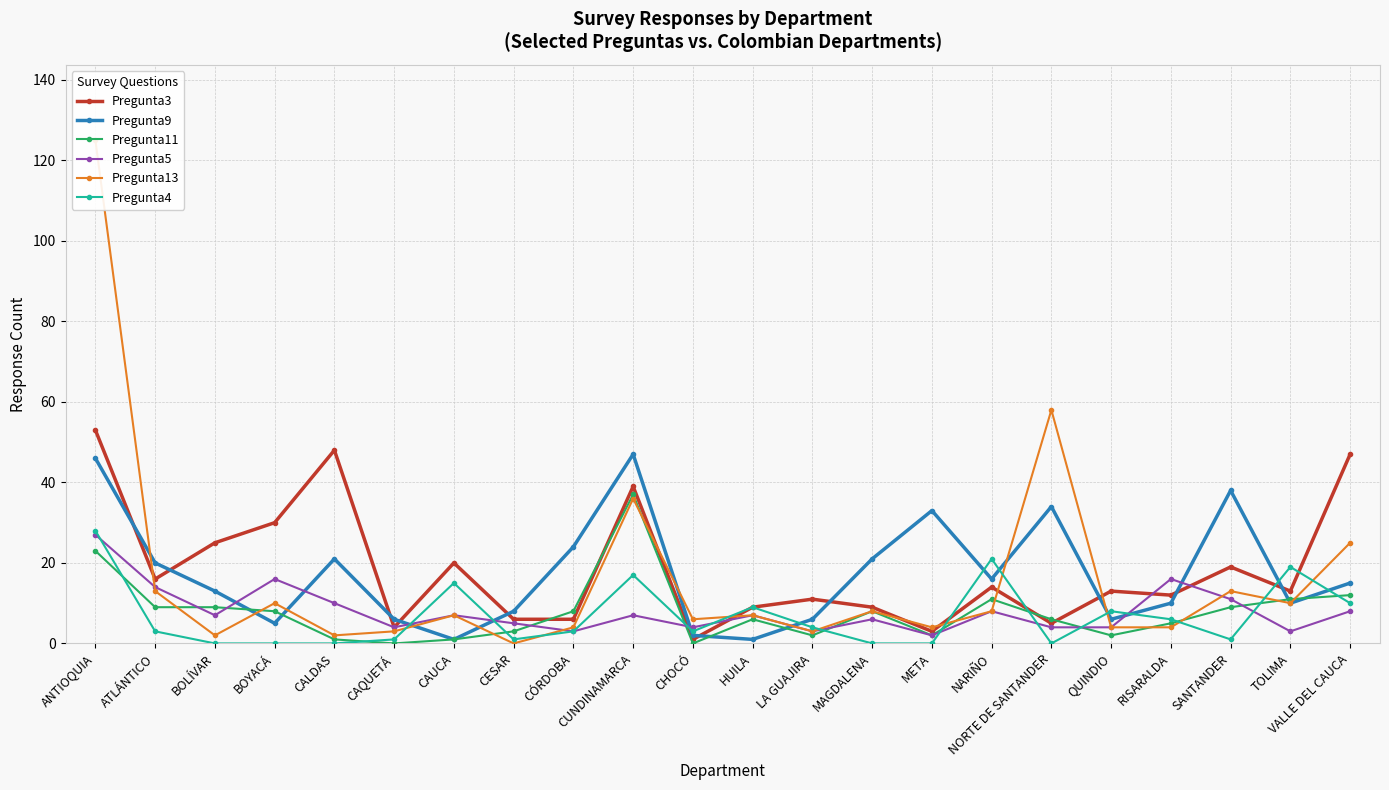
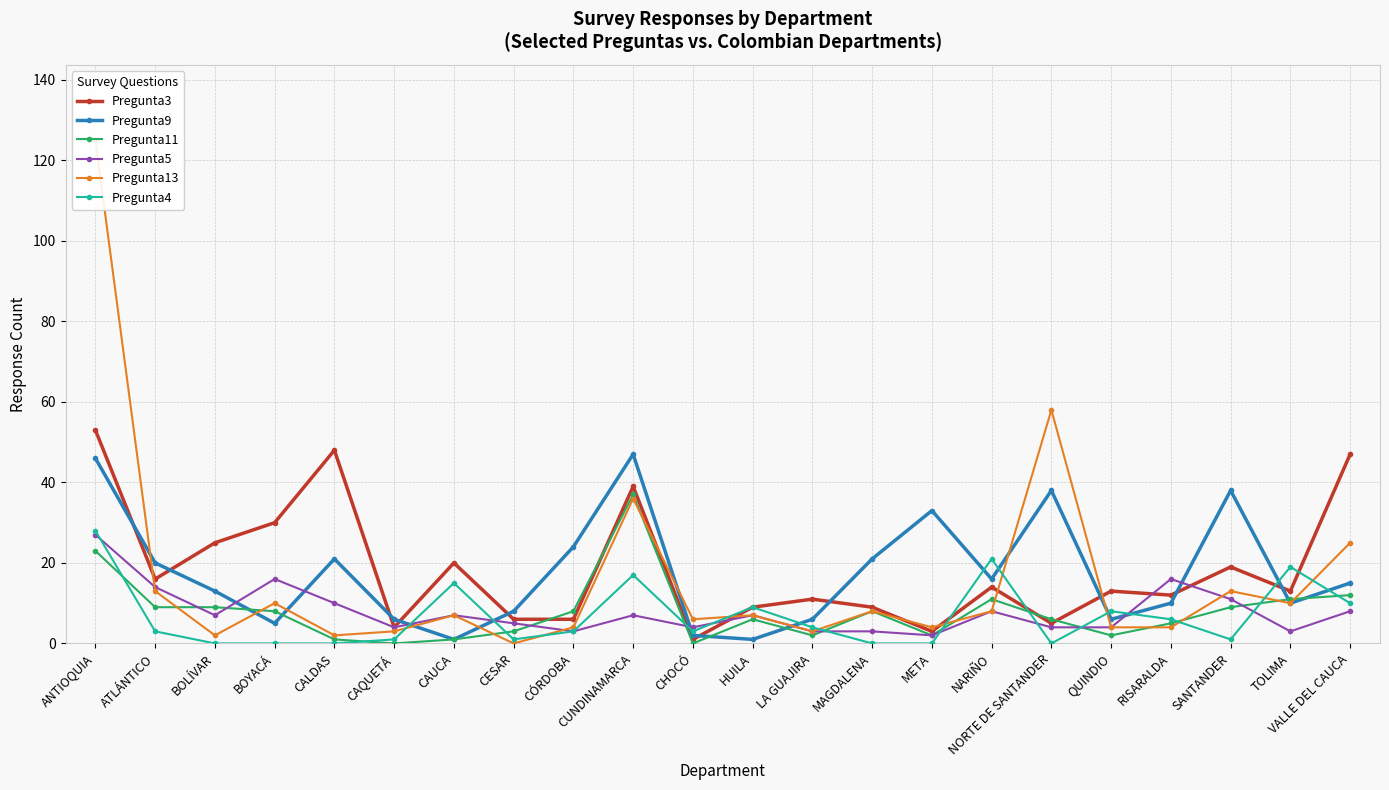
  {
    "Pregunta3": {
      "ANTIOQUIA": 53,
      "ATLÁNTICO": 16,
      "BOLÍVAR": 25,
      "BOYACÁ": 30,
      "CALDAS": 48,
      "CAUCA": 20,
      "CESAR": 6,
      "CÓRDOBA": 6,
      "CUNDINAMARCA": 39,
      "CHOCÓ": 1,
      "LA GUAJIRA": 11,
      "MAGDALENA": 9,
      "META": 3,
      "NARIÑO": 14,
      "NORTE DE SANTANDER": 5,
      "QUINDIO": 13,
      "RISARALDA": 12,
      "SANTANDER": 19,
      "TOLIMA": 13,
      "VALLE DEL CAUCA": 47
    },
    "Pregunta9": {
      "ANTIOQUIA": 46,
      "ATLÁNTICO": 20,
      "BOLÍVAR": 13,
      "BOYACÁ": 5,
      "CALDAS": 21,
      "CAQUETÁ": 6,
      "CESAR": 8,
      "CÓRDOBA": 24,
      "CUNDINAMARCA": 47,
      "CHOCÓ": 2,
      "HUILA": 1,
      "LA GUAJIRA": 6,
      "MAGDALENA": 21,
      "META": 33,
      "NARIÑO": 16,
-     "NORTE DE SANTANDER": 34,
+     "NORTE DE SANTANDER": 38,
      "QUINDIO": 6,
      "RISARALDA": 10,
      "SANTANDER": 38,
      "VALLE DEL CAUCA": 15
    },
    "Pregunta11": {
      "ANTIOQUIA": 23,
      "ATLÁNTICO": 9,
      "BOLÍVAR": 9,
      "BOYACÁ": 8,
      "CALDAS": 1,
      "CAQUETÁ": 0,
      "CESAR": 3,
      "CÓRDOBA": 8,
      "CUNDINAMARCA": 37,
      "CHOCÓ": 0,
      "HUILA": 6,
      "LA GUAJIRA": 2,
      "NARIÑO": 11,
      "NORTE DE SANTANDER": 6,
      "QUINDIO": 2,
      "RISARALDA": 5,
      "SANTANDER": 9,
      "TOLIMA": 11,
      "VALLE DEL CAUCA": 12
    },
    "Pregunta5": {
      "ANTIOQUIA": 27,
      "ATLÁNTICO": 14,
      "BOLÍVAR": 7,
      "BOYACÁ": 16,
      "CALDAS": 10,
      "CESAR": 5,
      "CUNDINAMARCA": 7,
      "CHOCÓ": 4,
-     "MAGDALENA": 6,
+     "MAGDALENA": 3,
      "NORTE DE SANTANDER": 4,
      "RISARALDA": 16,
      "SANTANDER": 11,
      "TOLIMA": 3,
      "VALLE DEL CAUCA": 8
    },
    "Pregunta13": {
      "ATLÁNTICO": 13,
      "BOLÍVAR": 2,
      "BOYACÁ": 10,
      "CALDAS": 2,
      "CAQUETÁ": 3,
      "CESAR": 0,
      "CÓRDOBA": 4,
      "CUNDINAMARCA": 36,
      "CHOCÓ": 6,
      "META": 4,
      "NORTE DE SANTANDER": 58,
      "RISARALDA": 4,
      "SANTANDER": 13,
      "VALLE DEL CAUCA": 25
    },
    "Pregunta4": {
      "ANTIOQUIA": 28,
      "ATLÁNTICO": 3,
      "BOLÍVAR": 0,
      "BOYACÁ": 0,
      "CALDAS": 0,
      "CAQUETÁ": 1,
      "CAUCA": 15,
      "CESAR": 1,
      "CUNDINAMARCA": 17,
      "CHOCÓ": 3,
      "LA GUAJIRA": 4,
      "MAGDALENA": 0,
      "META": 0,
      "NARIÑO": 21,
      "NORTE DE SANTANDER": 0,
      "QUINDIO": 8,
      "RISARALDA": 6,
      "SANTANDER": 1,
      "TOLIMA": 19,
      "VALLE DEL CAUCA": 10
    }
  }
